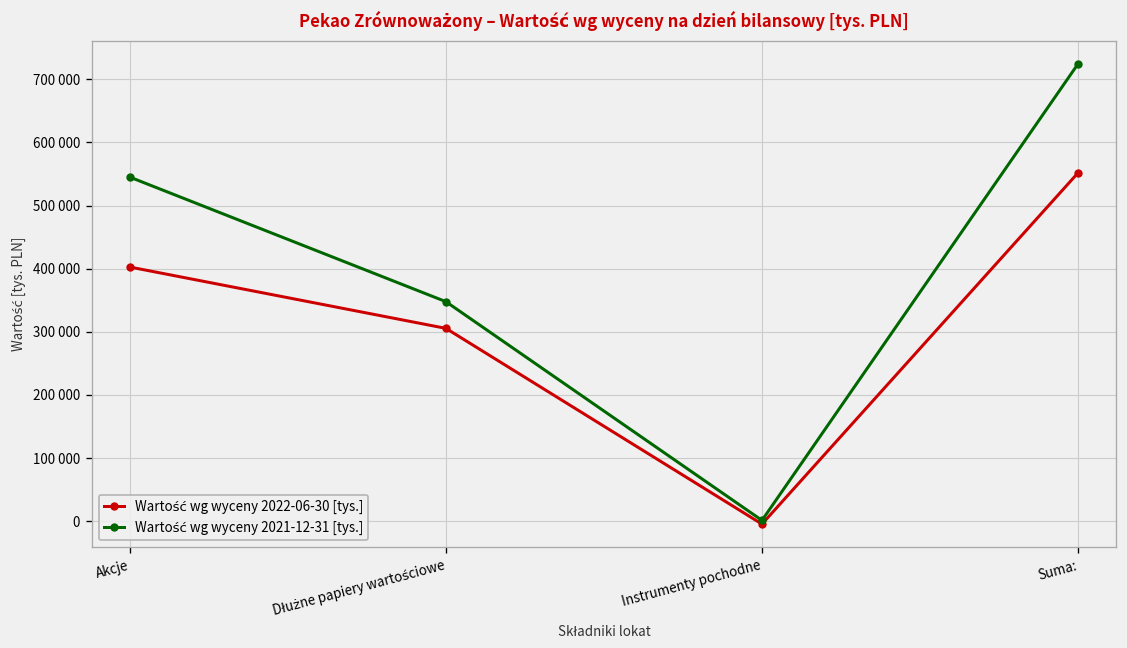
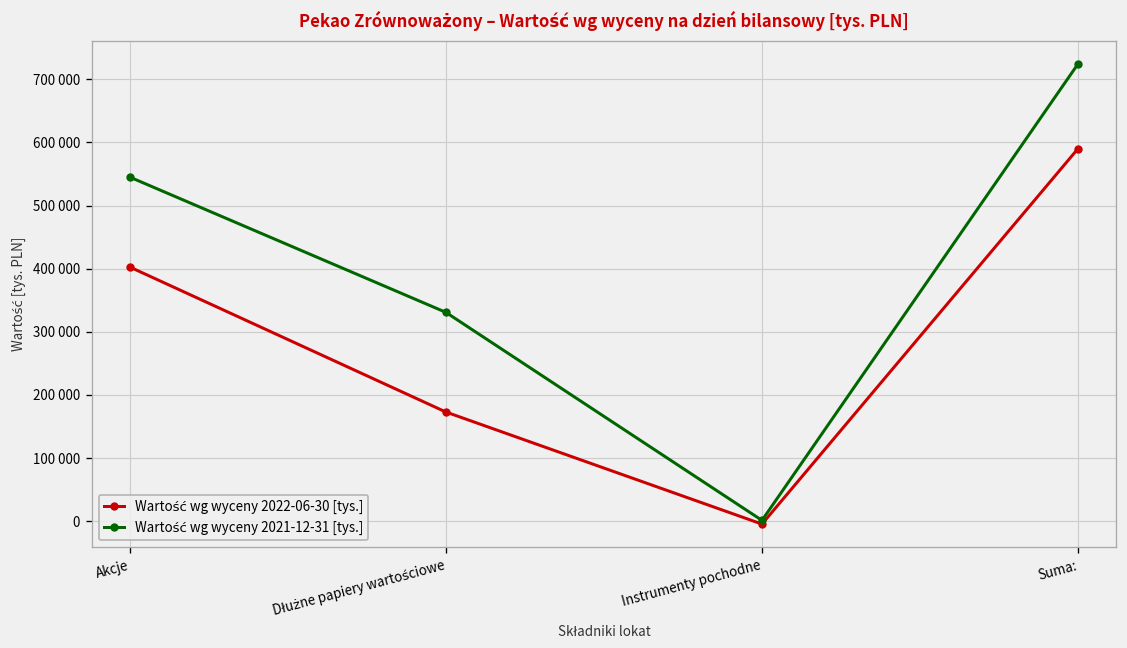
  {
    "Wartość wg wyceny 2022-06-30 [tys.]": {
      "Akcje": 400000,
-     "Dłużne papiery wartościowe": 310000,
+     "Dłużne papiery wartościowe": 170000,
      "Instrumenty pochodne": 0,
-     "Suma:": 550000
+     "Suma:": 590000
    },
    "Wartość wg wyceny 2021-12-31 [tys.]": {
      "Akcje": 550000,
-     "Dłużne papiery wartościowe": 350000,
+     "Dłużne papiery wartościowe": 330000,
      "Instrumenty pochodne": 0,
      "Suma:": 720000
    }
  }
